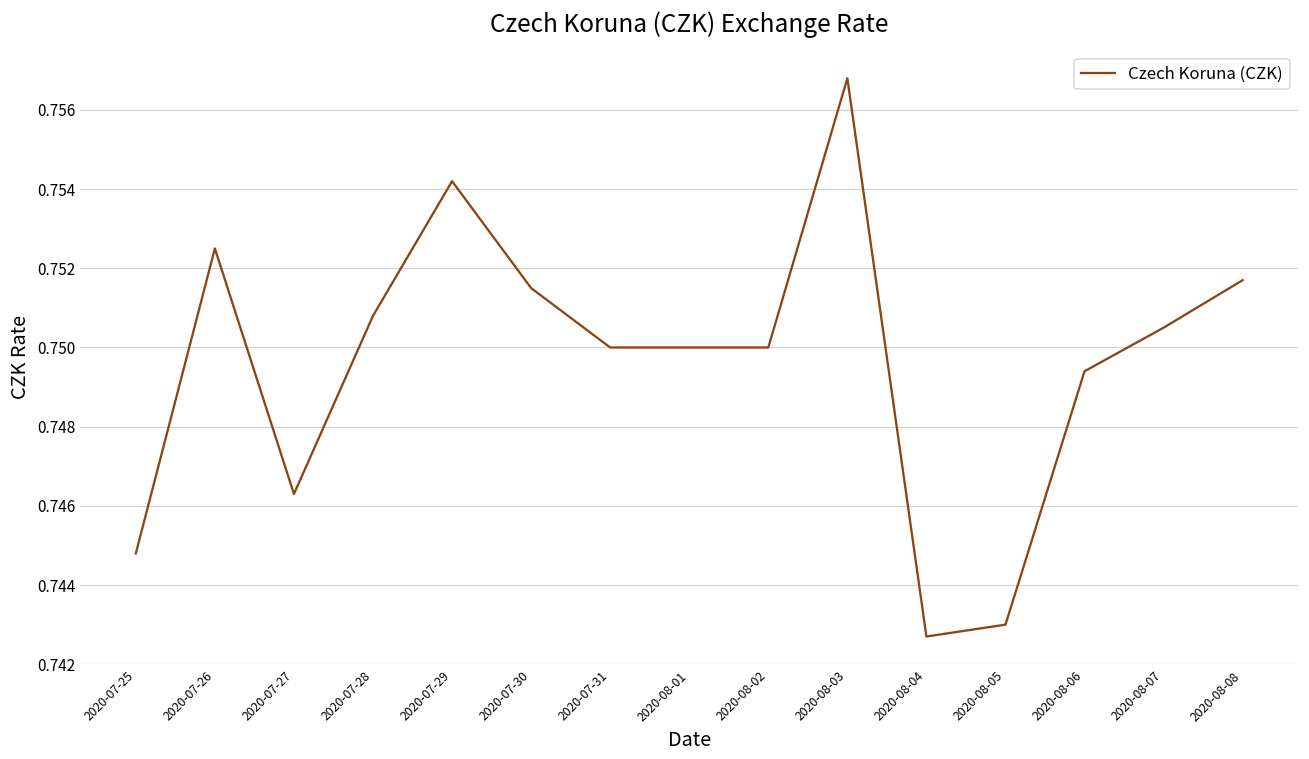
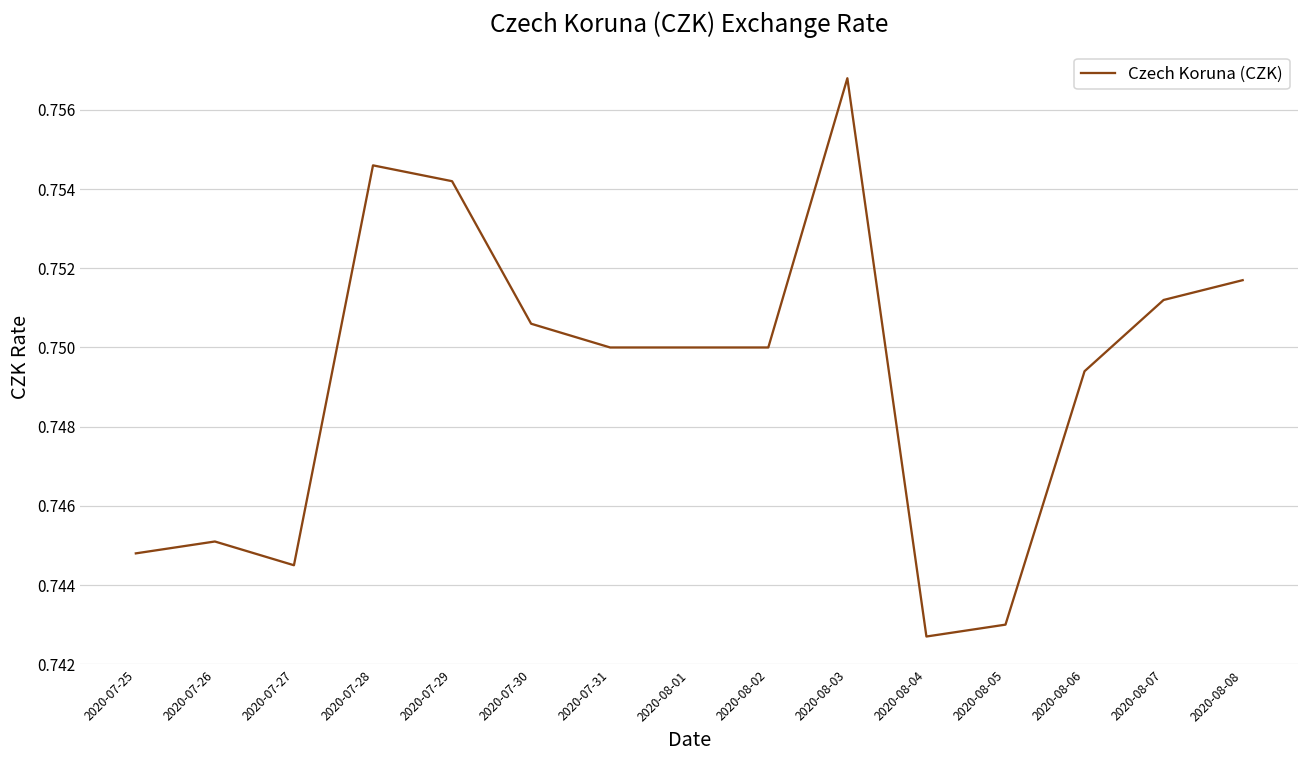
  {
    "2020-07-25": 0.7448,
-   "2020-07-26": 0.7525,
-   "2020-07-27": 0.7463,
-   "2020-07-28": 0.7508,
+   "2020-07-26": 0.7451,
+   "2020-07-27": 0.7445,
+   "2020-07-28": 0.7546,
    "2020-07-29": 0.7542,
-   "2020-07-30": 0.7515,
+   "2020-07-30": 0.7506,
    "2020-07-31": 0.7500,
    "2020-08-01": 0.7500,
    "2020-08-02": 0.7500,
    "2020-08-03": 0.7568,
    "2020-08-04": 0.7427,
    "2020-08-05": 0.7430,
    "2020-08-06": 0.7494,
-   "2020-08-07": 0.7505,
+   "2020-08-07": 0.7512,
    "2020-08-08": 0.7517
  }
